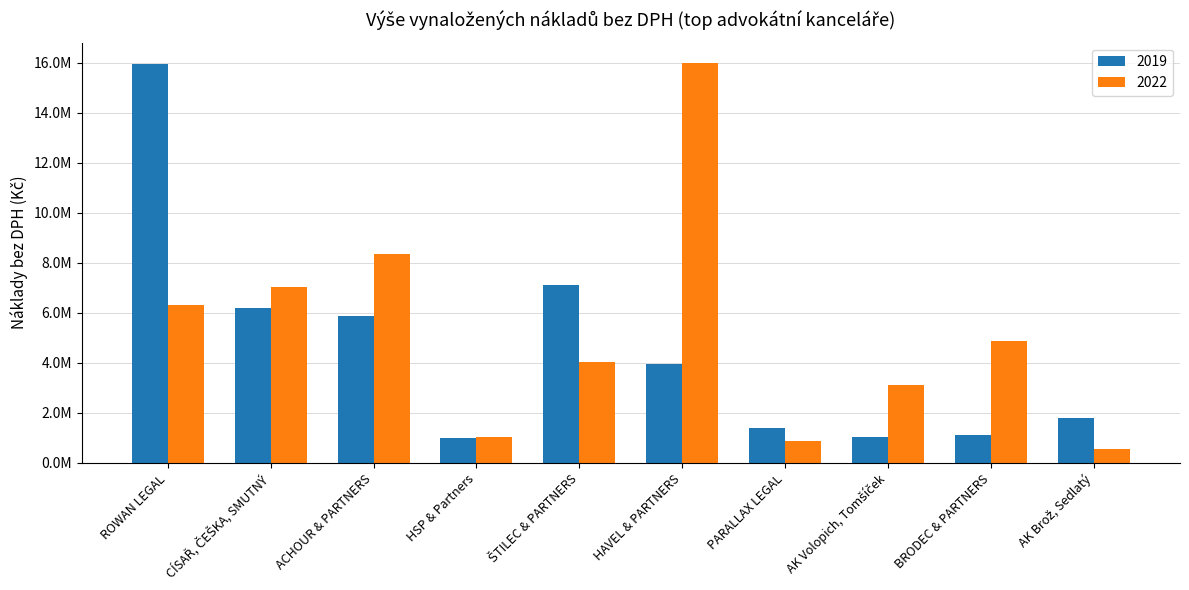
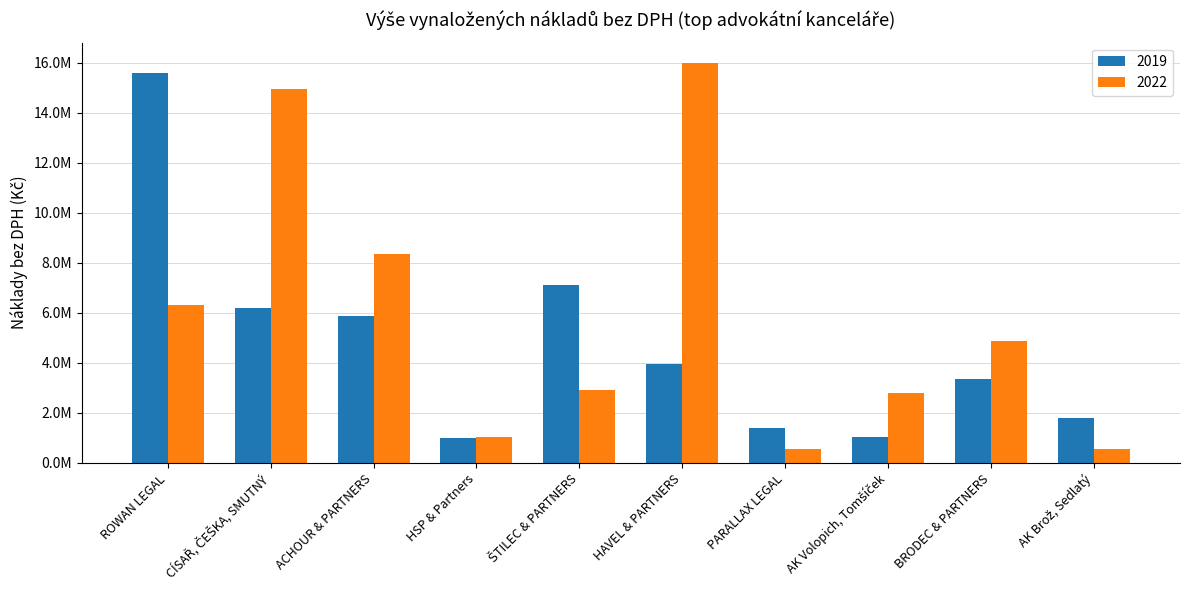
  {
    "2019": {
-     "ROWAN LEGAL": 15900000,
+     "ROWAN LEGAL": 15600000,
      "CÍSAŘ, ČEŠKA, SMUTNÝ": 6200000,
      "ACHOUR & PARTNERS": 5900000,
      "HSP & Partners": 1000000,
      "ŠTILEC & PARTNERS": 7100000,
      "HAVEL & PARTNERS": 3900000,
      "PARALLAX LEGAL": 1400000,
      "AK Volopich, Tomšíček": 1000000,
-     "BRODEC & PARTNERS": 1100000,
+     "BRODEC & PARTNERS": 3400000,
      "AK Brož, Sedlatý": 1800000
    },
    "2022": {
      "ROWAN LEGAL": 6300000,
-     "CÍSAŘ, ČEŠKA, SMUTNÝ": 7000000,
+     "CÍSAŘ, ČEŠKA, SMUTNÝ": 14900000,
      "ACHOUR & PARTNERS": 8300000,
      "HSP & Partners": 1000000,
-     "ŠTILEC & PARTNERS": 4000000,
+     "ŠTILEC & PARTNERS": 2900000,
      "HAVEL & PARTNERS": 16000000,
-     "PARALLAX LEGAL": 900000,
-     "AK Volopich, Tomšíček": 3100000,
+     "PARALLAX LEGAL": 500000,
+     "AK Volopich, Tomšíček": 2800000,
      "BRODEC & PARTNERS": 4900000,
      "AK Brož, Sedlatý": 600000
    }
  }
